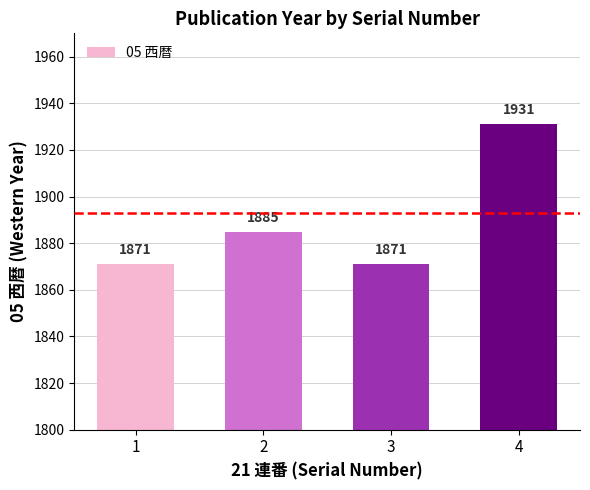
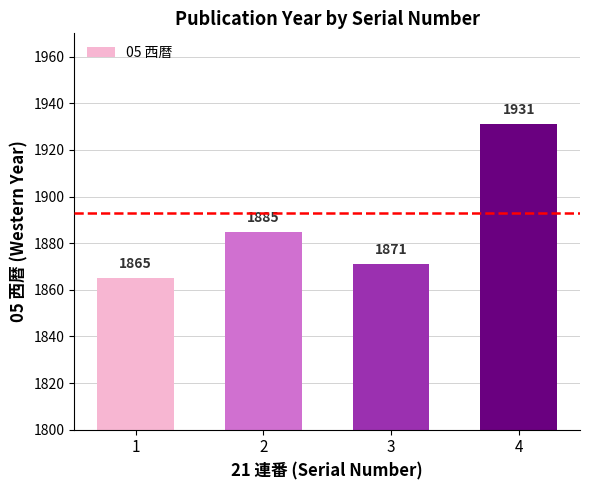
  {
-   "1": 1871,
+   "1": 1865,
    "2": 1885,
    "3": 1871,
    "4": 1931
  }
